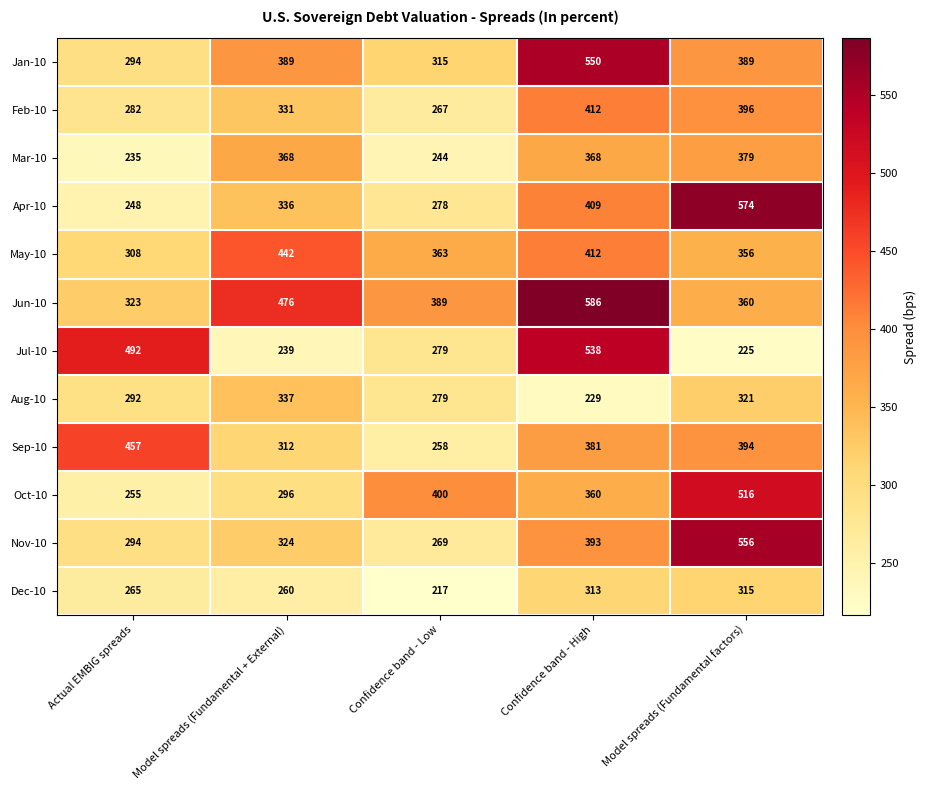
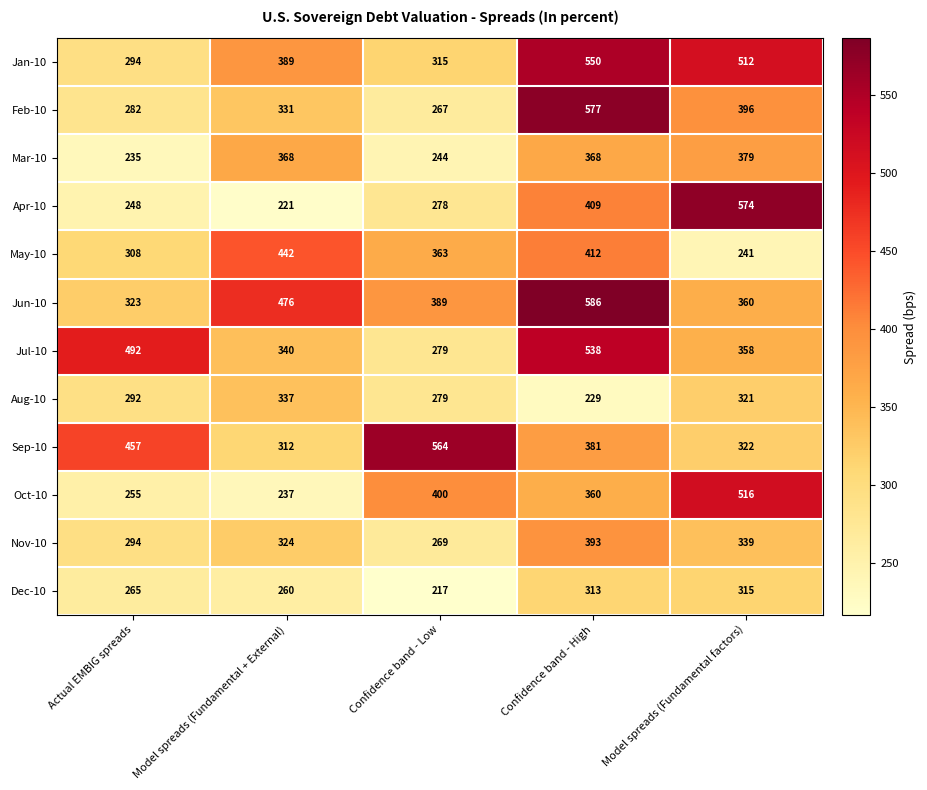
  {
    "Jan-10": {
      "Actual EMBIG spreads": 294,
      "Model spreads (Fundamental + External)": 389,
      "Confidence band - Low": 315,
      "Confidence band - High": 550,
-     "Model spreads (Fundamental factors)": 389
+     "Model spreads (Fundamental factors)": 512
    },
    "Feb-10": {
      "Actual EMBIG spreads": 282,
      "Model spreads (Fundamental + External)": 331,
      "Confidence band - Low": 267,
-     "Confidence band - High": 412,
+     "Confidence band - High": 577,
      "Model spreads (Fundamental factors)": 396
    },
    "Mar-10": {
      "Actual EMBIG spreads": 235,
      "Model spreads (Fundamental + External)": 368,
      "Confidence band - Low": 244,
      "Confidence band - High": 368,
      "Model spreads (Fundamental factors)": 379
    },
    "Apr-10": {
      "Actual EMBIG spreads": 248,
-     "Model spreads (Fundamental + External)": 336,
+     "Model spreads (Fundamental + External)": 221,
      "Confidence band - Low": 278,
      "Confidence band - High": 409,
      "Model spreads (Fundamental factors)": 574
    },
    "May-10": {
      "Actual EMBIG spreads": 308,
      "Model spreads (Fundamental + External)": 442,
      "Confidence band - Low": 363,
      "Confidence band - High": 412,
-     "Model spreads (Fundamental factors)": 356
+     "Model spreads (Fundamental factors)": 241
    },
    "Jun-10": {
      "Actual EMBIG spreads": 323,
      "Model spreads (Fundamental + External)": 476,
      "Confidence band - Low": 389,
      "Confidence band - High": 586,
      "Model spreads (Fundamental factors)": 360
    },
    "Jul-10": {
      "Actual EMBIG spreads": 492,
-     "Model spreads (Fundamental + External)": 239,
+     "Model spreads (Fundamental + External)": 340,
      "Confidence band - Low": 279,
      "Confidence band - High": 538,
-     "Model spreads (Fundamental factors)": 225
+     "Model spreads (Fundamental factors)": 358
    },
    "Aug-10": {
      "Actual EMBIG spreads": 292,
      "Model spreads (Fundamental + External)": 337,
      "Confidence band - Low": 279,
      "Confidence band - High": 229,
      "Model spreads (Fundamental factors)": 321
    },
    "Sep-10": {
      "Actual EMBIG spreads": 457,
      "Model spreads (Fundamental + External)": 312,
-     "Confidence band - Low": 258,
+     "Confidence band - Low": 564,
      "Confidence band - High": 381,
-     "Model spreads (Fundamental factors)": 394
+     "Model spreads (Fundamental factors)": 322
    },
    "Oct-10": {
      "Actual EMBIG spreads": 255,
-     "Model spreads (Fundamental + External)": 296,
+     "Model spreads (Fundamental + External)": 237,
      "Confidence band - Low": 400,
      "Confidence band - High": 360,
      "Model spreads (Fundamental factors)": 516
    },
    "Nov-10": {
      "Actual EMBIG spreads": 294,
      "Model spreads (Fundamental + External)": 324,
      "Confidence band - Low": 269,
      "Confidence band - High": 393,
-     "Model spreads (Fundamental factors)": 556
+     "Model spreads (Fundamental factors)": 339
    },
    "Dec-10": {
      "Actual EMBIG spreads": 265,
      "Model spreads (Fundamental + External)": 260,
      "Confidence band - Low": 217,
      "Confidence band - High": 313,
      "Model spreads (Fundamental factors)": 315
    }
  }
